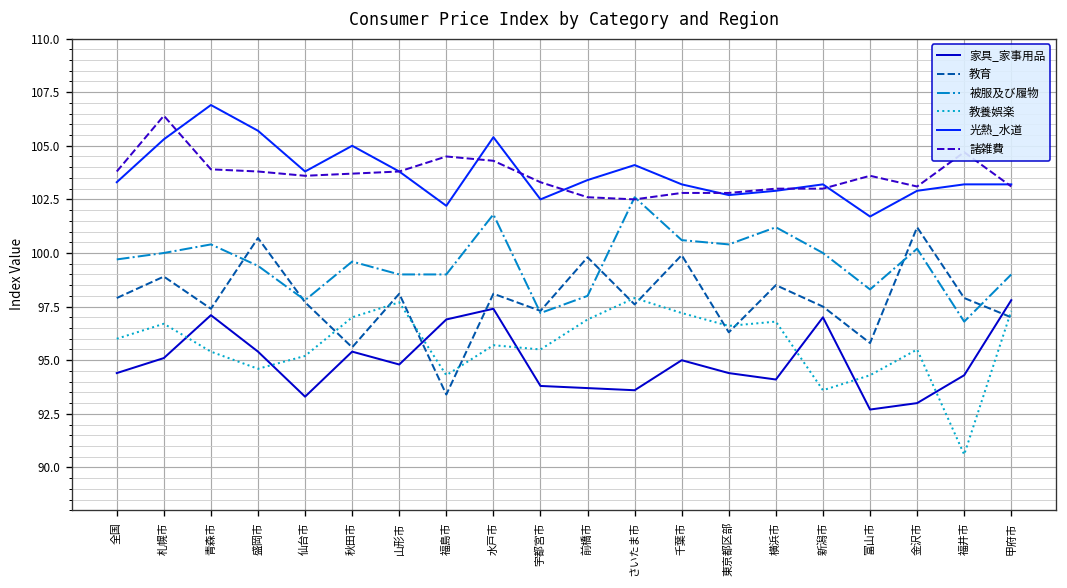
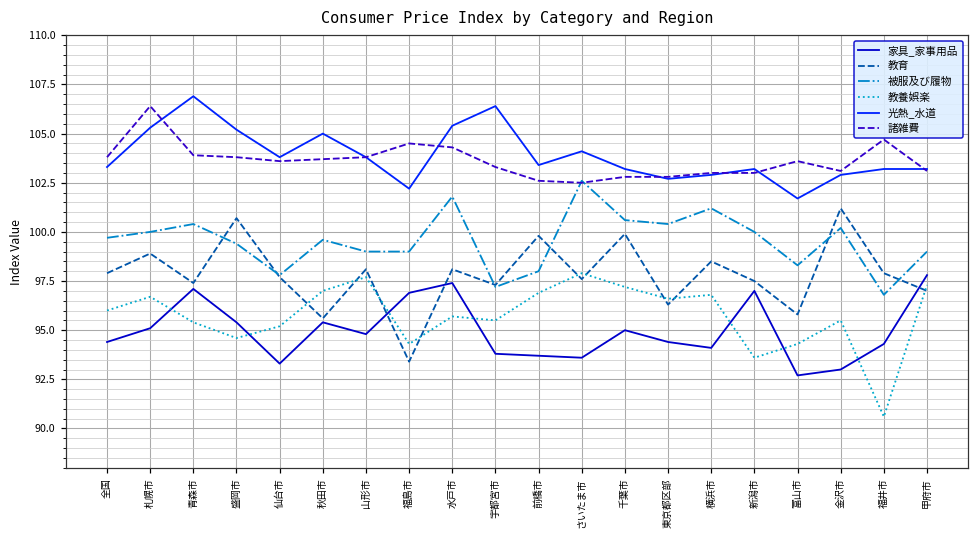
  {
    "教育": {
      "全国": 97.9,
      "札幌市": 98.9,
      "青森市": 97.4,
      "盛岡市": 100.7,
      "秋田市": 95.6,
      "山形市": 98.1,
      "福島市": 93.4,
      "水戸市": 98.1,
      "前橋市": 99.8,
      "さいたま市": 97.6,
      "千葉市": 99.9,
      "東京都区部": 96.3,
      "横浜市": 98.5,
      "新潟市": 97.5,
      "富山市": 95.8,
      "金沢市": 101.2,
      "福井市": 97.9,
      "甲府市": 97.0
    },
    "光熱_水道": {
      "全国": 103.3,
      "札幌市": 105.3,
      "青森市": 106.9,
-     "盛岡市": 105.7,
+     "盛岡市": 105.2,
      "仙台市": 103.8,
      "秋田市": 105.0,
      "福島市": 102.2,
      "水戸市": 105.4,
-     "宇都宮市": 102.5,
+     "宇都宮市": 106.4,
      "前橋市": 103.4,
      "さいたま市": 104.1,
      "千葉市": 103.2,
      "新潟市": 103.2,
      "富山市": 101.7,
      "金沢市": 102.9,
      "福井市": 103.2
    }
  }
